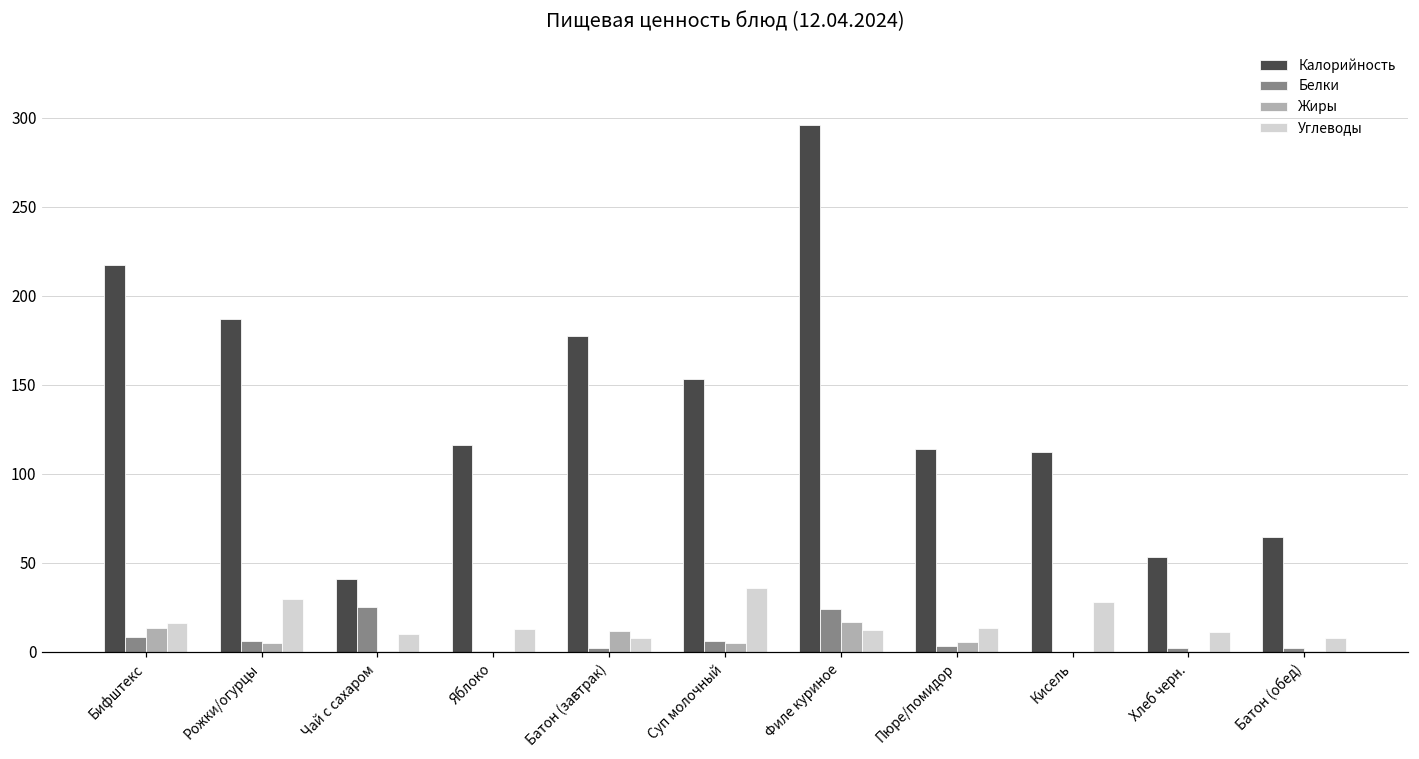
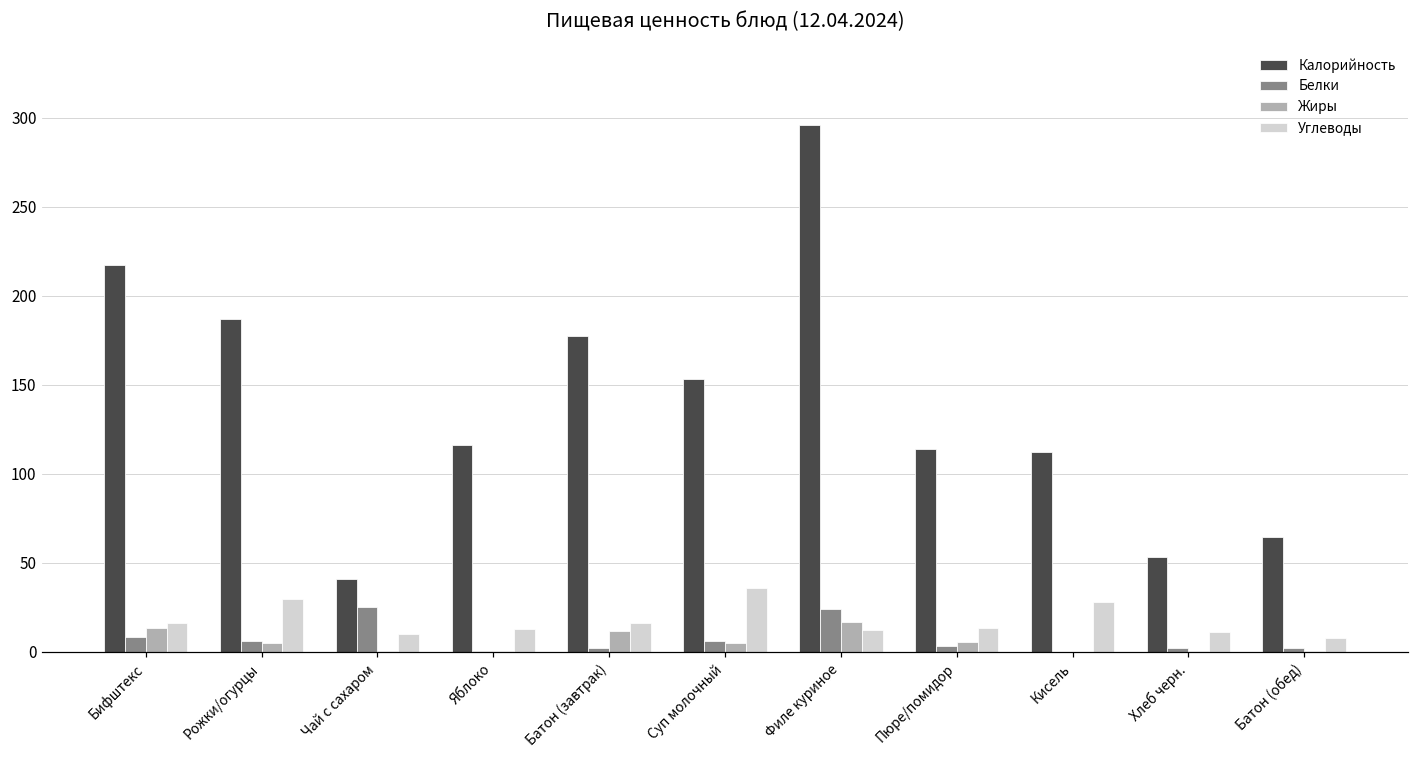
  {
    "Калорийность": {
      "Бифштекс": 217,
      "Рожки/огурцы": 187,
      "Чай с сахаром": 41,
      "Яблоко": 116,
      "Батон (завтрак)": 177,
      "Суп молочный": 153,
      "Филе куриное": 296,
      "Пюре/помидор": 114,
      "Кисель": 112,
      "Хлеб черн.": 53,
      "Батон (обед)": 64
    },
    "Белки": {
      "Бифштекс": 8,
      "Рожки/огурцы": 6,
      "Чай с сахаром": 25,
      "Батон (завтрак)": 2,
      "Суп молочный": 6,
      "Филе куриное": 24,
      "Пюре/помидор": 3,
      "Кисель": 0,
      "Хлеб черн.": 2,
      "Батон (обед)": 2
    },
    "Жиры": {
      "Бифштекс": 13,
      "Рожки/огурцы": 5,
      "Батон (завтрак)": 12,
      "Суп молочный": 5,
      "Филе куриное": 17,
      "Пюре/помидор": 5,
      "Кисель": 0
    },
    "Углеводы": {
      "Бифштекс": 16,
      "Рожки/огурцы": 29,
      "Чай с сахаром": 10,
      "Яблоко": 13,
-     "Батон (завтрак)": 8,
+     "Батон (завтрак)": 16,
      "Суп молочный": 36,
      "Филе куриное": 12,
      "Пюре/помидор": 13,
      "Кисель": 28,
      "Хлеб черн.": 11,
      "Батон (обед)": 8
    }
  }
